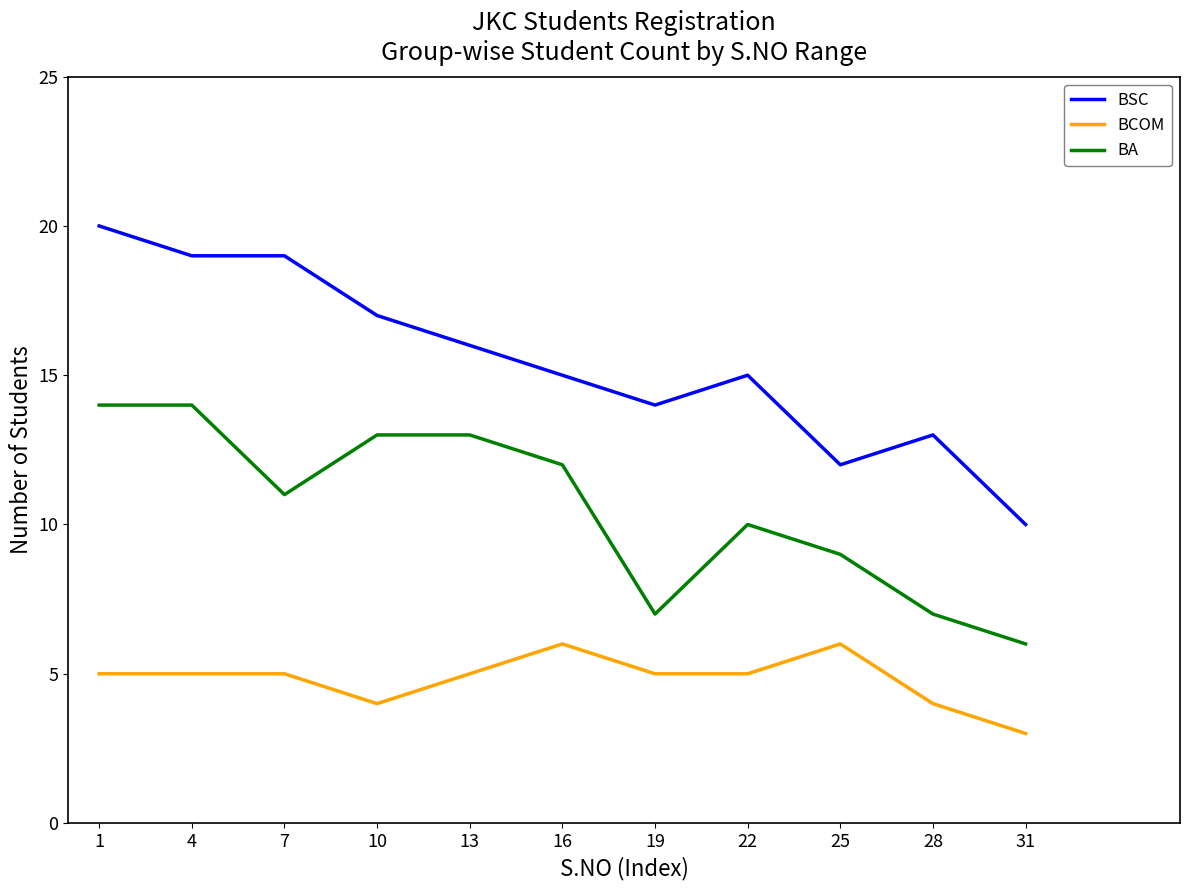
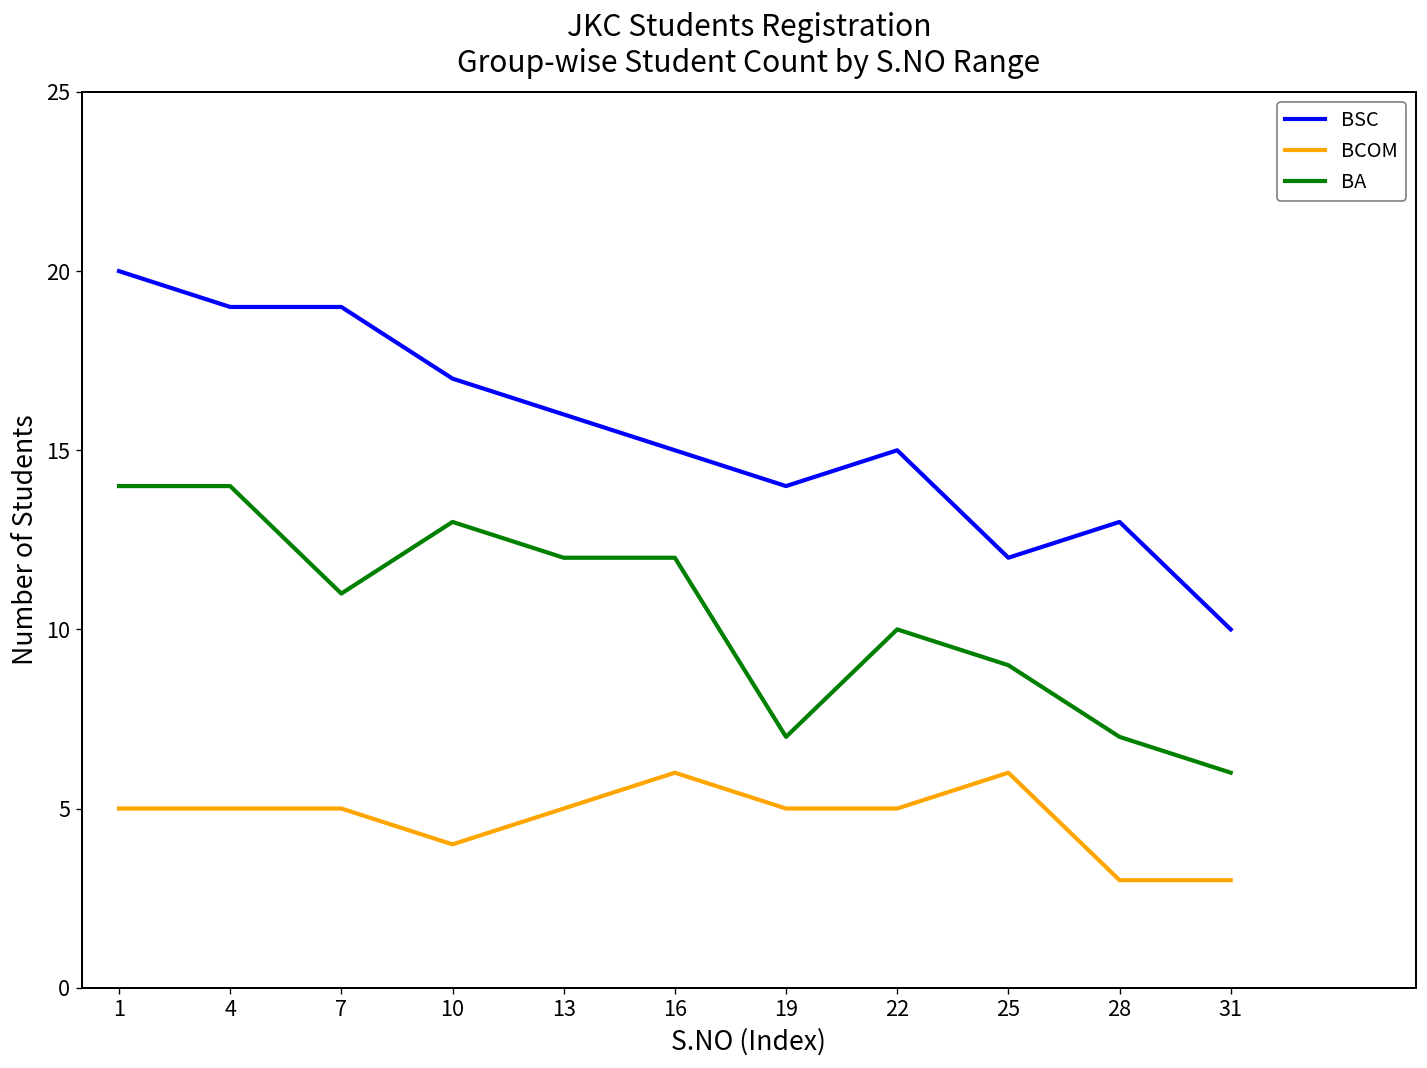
  {
    "BSC": {
      "1": 20,
      "4": 19,
      "7": 19,
      "10": 17,
      "13": 16,
      "16": 15,
      "19": 14,
      "22": 15,
      "25": 12,
      "28": 13,
      "31": 10
    },
    "BCOM": {
      "1": 5,
      "4": 5,
      "7": 5,
      "10": 4,
      "13": 5,
      "16": 6,
      "19": 5,
      "22": 5,
      "25": 6,
-     "28": 4,
+     "28": 3,
      "31": 3
    },
    "BA": {
      "1": 14,
      "4": 14,
      "7": 11,
      "10": 13,
-     "13": 13,
+     "13": 12,
      "16": 12,
      "19": 7,
      "22": 10,
      "25": 9,
      "28": 7,
      "31": 6
    }
  }
